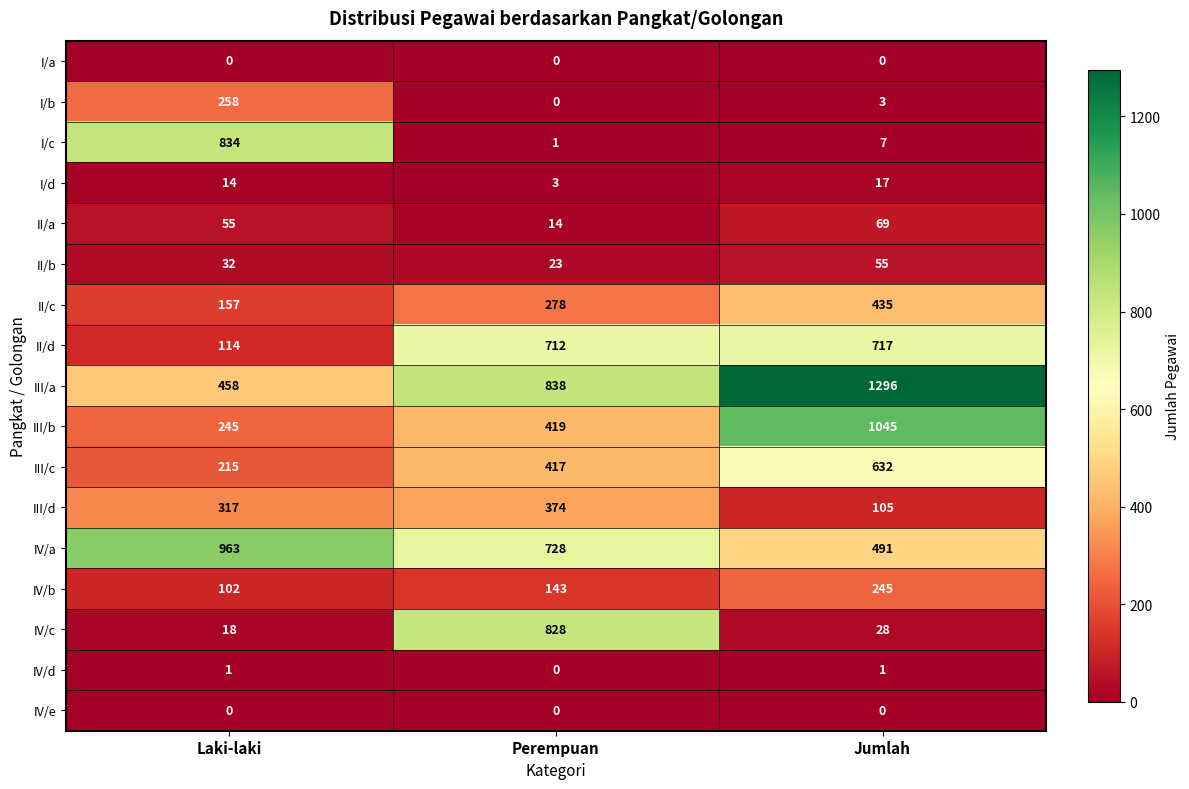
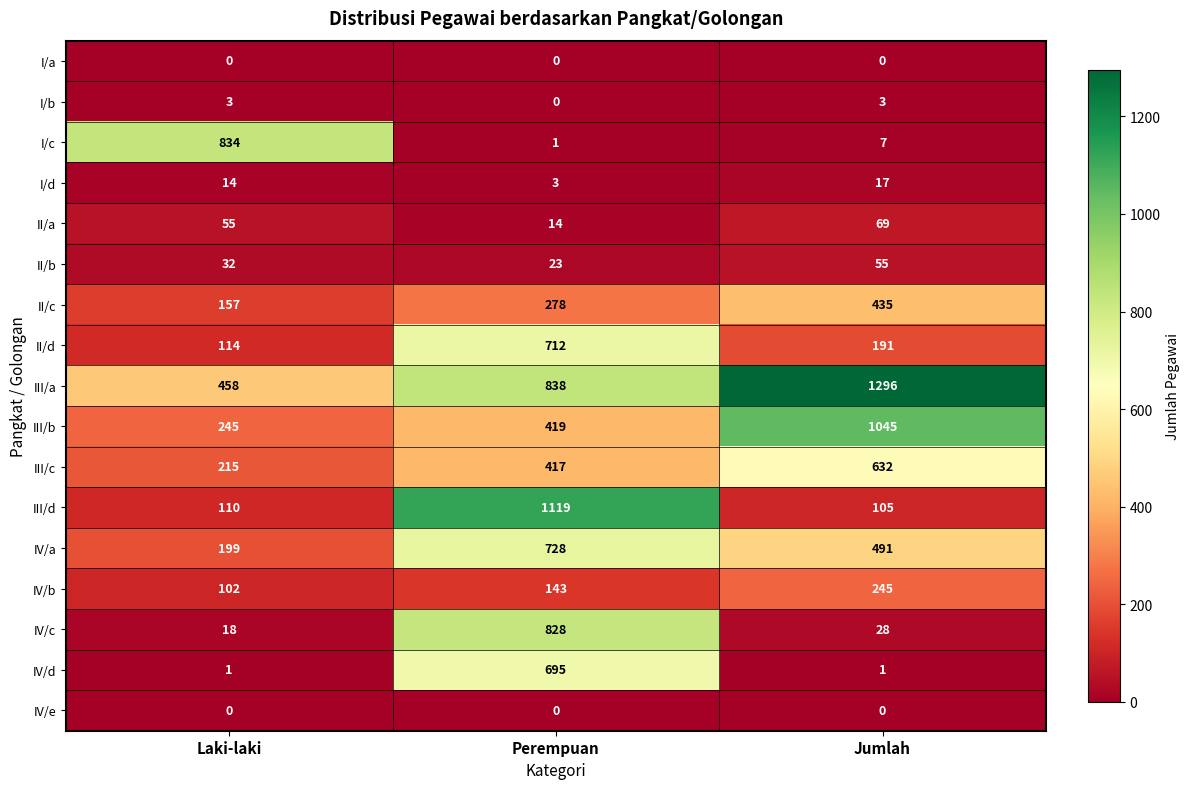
  {
    "I/a": {
      "Laki-laki": 0,
      "Perempuan": 0,
      "Jumlah": 0
    },
    "I/b": {
-     "Laki-laki": 258,
+     "Laki-laki": 3,
      "Perempuan": 0,
      "Jumlah": 3
    },
    "I/c": {
      "Laki-laki": 834,
      "Perempuan": 1,
      "Jumlah": 7
    },
    "I/d": {
      "Laki-laki": 14,
      "Perempuan": 3,
      "Jumlah": 17
    },
    "II/a": {
      "Laki-laki": 55,
      "Perempuan": 14,
      "Jumlah": 69
    },
    "II/b": {
      "Laki-laki": 32,
      "Perempuan": 23,
      "Jumlah": 55
    },
    "II/c": {
      "Laki-laki": 157,
      "Perempuan": 278,
      "Jumlah": 435
    },
    "II/d": {
      "Laki-laki": 114,
      "Perempuan": 712,
-     "Jumlah": 717
+     "Jumlah": 191
    },
    "III/a": {
      "Laki-laki": 458,
      "Perempuan": 838,
      "Jumlah": 1296
    },
    "III/b": {
      "Laki-laki": 245,
      "Perempuan": 419,
      "Jumlah": 1045
    },
    "III/c": {
      "Laki-laki": 215,
      "Perempuan": 417,
      "Jumlah": 632
    },
    "III/d": {
-     "Laki-laki": 317,
-     "Perempuan": 374,
+     "Laki-laki": 110,
+     "Perempuan": 1119,
      "Jumlah": 105
    },
    "IV/a": {
-     "Laki-laki": 963,
+     "Laki-laki": 199,
      "Perempuan": 728,
      "Jumlah": 491
    },
    "IV/b": {
      "Laki-laki": 102,
      "Perempuan": 143,
      "Jumlah": 245
    },
    "IV/c": {
      "Laki-laki": 18,
      "Perempuan": 828,
      "Jumlah": 28
    },
    "IV/d": {
      "Laki-laki": 1,
-     "Perempuan": 0,
+     "Perempuan": 695,
      "Jumlah": 1
    },
    "IV/e": {
      "Laki-laki": 0,
      "Perempuan": 0,
      "Jumlah": 0
    }
  }
